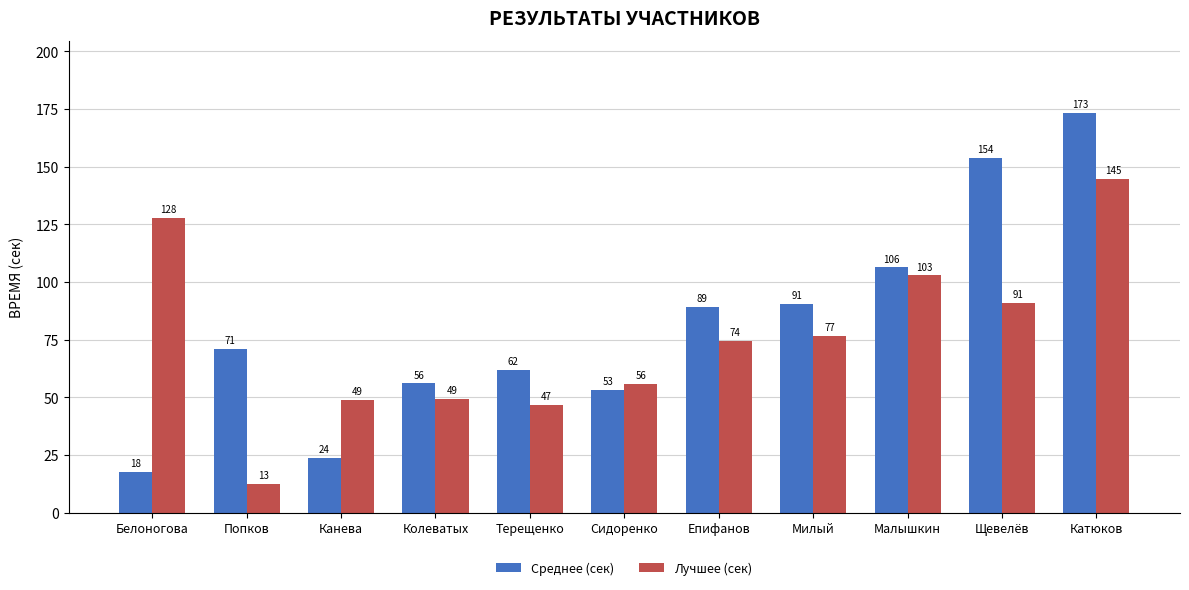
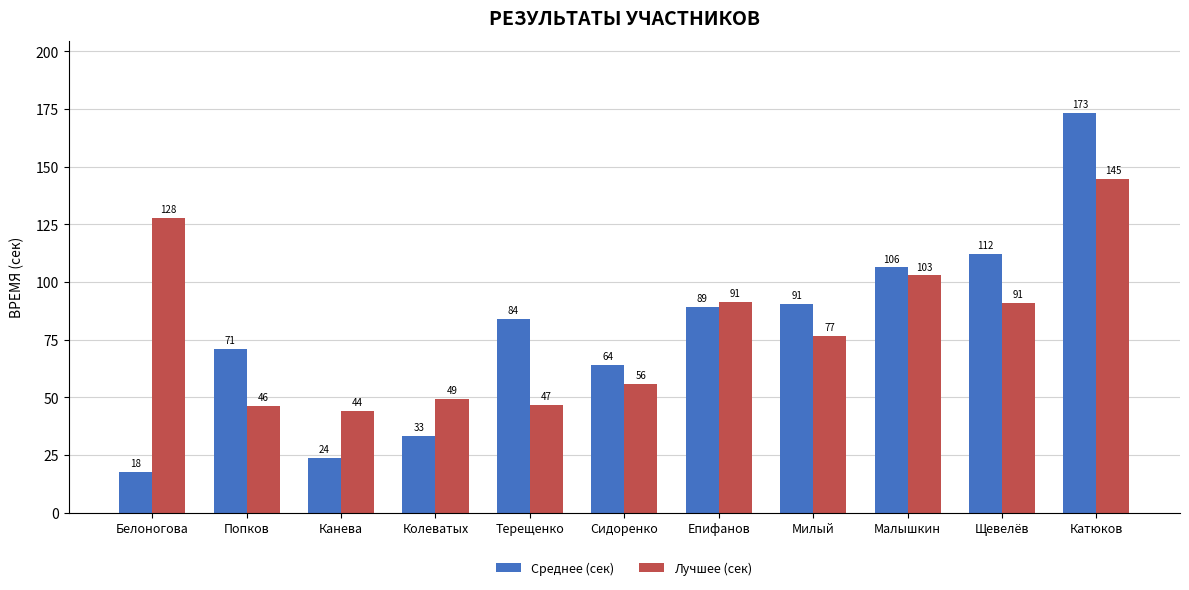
  {
    "Среднее (сек)": {
      "Белоногова": 18,
      "Попков": 71,
      "Канева": 24,
-     "Колеватых": 56,
-     "Терещенко": 62,
-     "Сидоренко": 53,
+     "Колеватых": 33,
+     "Терещенко": 84,
+     "Сидоренко": 64,
      "Епифанов": 89,
      "Милый": 91,
      "Малышкин": 106,
-     "Щевелёв": 154,
+     "Щевелёв": 112,
      "Катюков": 173
    },
    "Лучшее (сек)": {
      "Белоногова": 128,
-     "Попков": 13,
-     "Канева": 49,
+     "Попков": 46,
+     "Канева": 44,
      "Колеватых": 49,
      "Терещенко": 47,
      "Сидоренко": 56,
-     "Епифанов": 74,
+     "Епифанов": 91,
      "Милый": 77,
      "Малышкин": 103,
      "Щевелёв": 91,
      "Катюков": 145
    }
  }
